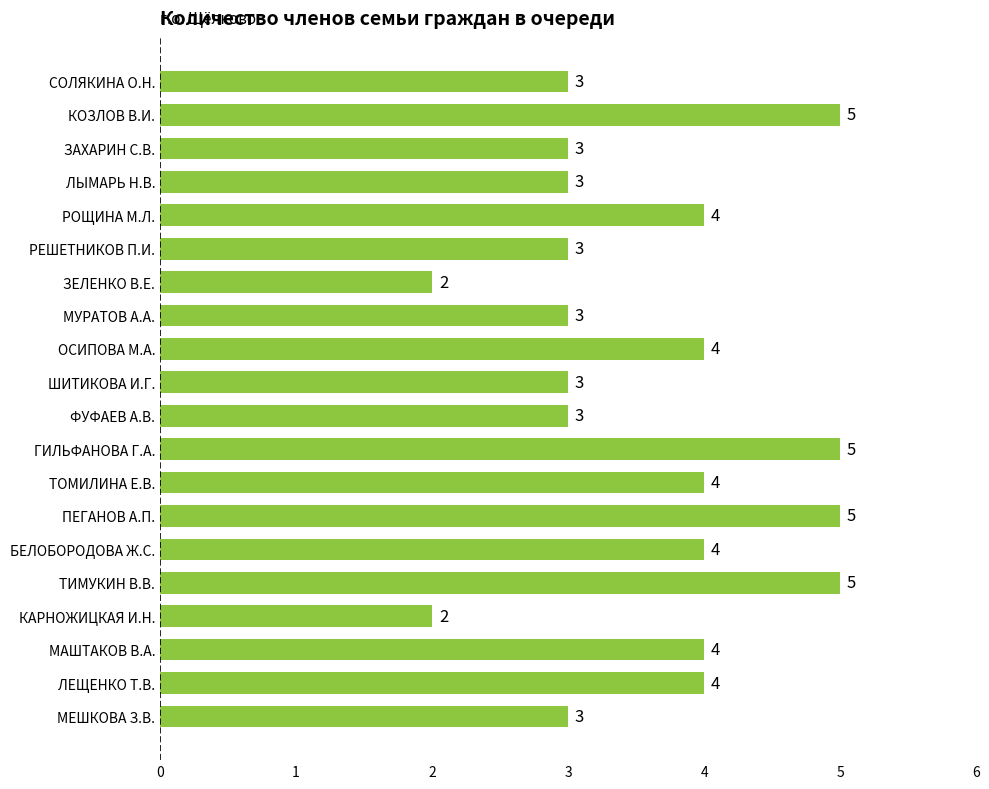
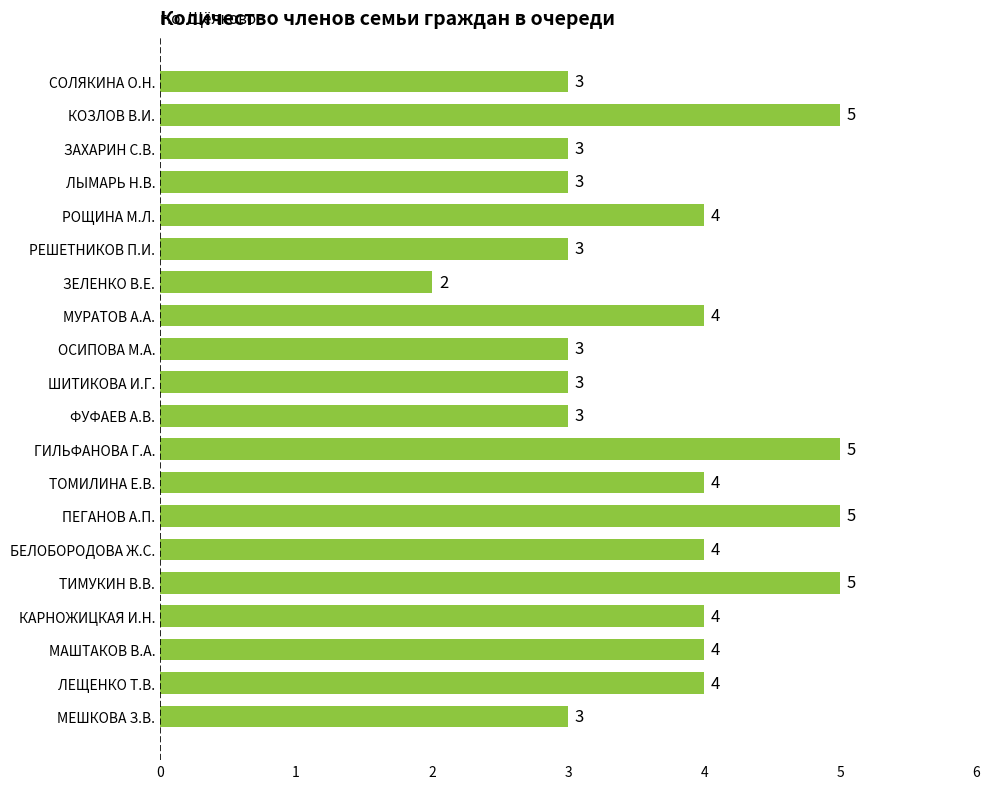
  {
    "СОЛЯКИНА О.Н.": 3,
    "КОЗЛОВ В.И.": 5,
    "ЗАХАРИН С.В.": 3,
    "ЛЫМАРЬ Н.В.": 3,
    "РОЩИНА М.Л.": 4,
    "РЕШЕТНИКОВ П.И.": 3,
    "ЗЕЛЕНКО В.Е.": 2,
-   "МУРАТОВ А.А.": 3,
-   "ОСИПОВА М.А.": 4,
+   "МУРАТОВ А.А.": 4,
+   "ОСИПОВА М.А.": 3,
    "ШИТИКОВА И.Г.": 3,
    "ФУФАЕВ А.В.": 3,
    "ГИЛЬФАНОВА Г.А.": 5,
    "ТОМИЛИНА Е.В.": 4,
    "ПЕГАНОВ А.П.": 5,
    "БЕЛОБОРОДОВА Ж.С.": 4,
    "ТИМУКИН В.В.": 5,
-   "КАРНОЖИЦКАЯ И.Н.": 2,
+   "КАРНОЖИЦКАЯ И.Н.": 4,
    "МАШТАКОВ В.А.": 4,
    "ЛЕЩЕНКО Т.В.": 4,
    "МЕШКОВА З.В.": 3
  }
